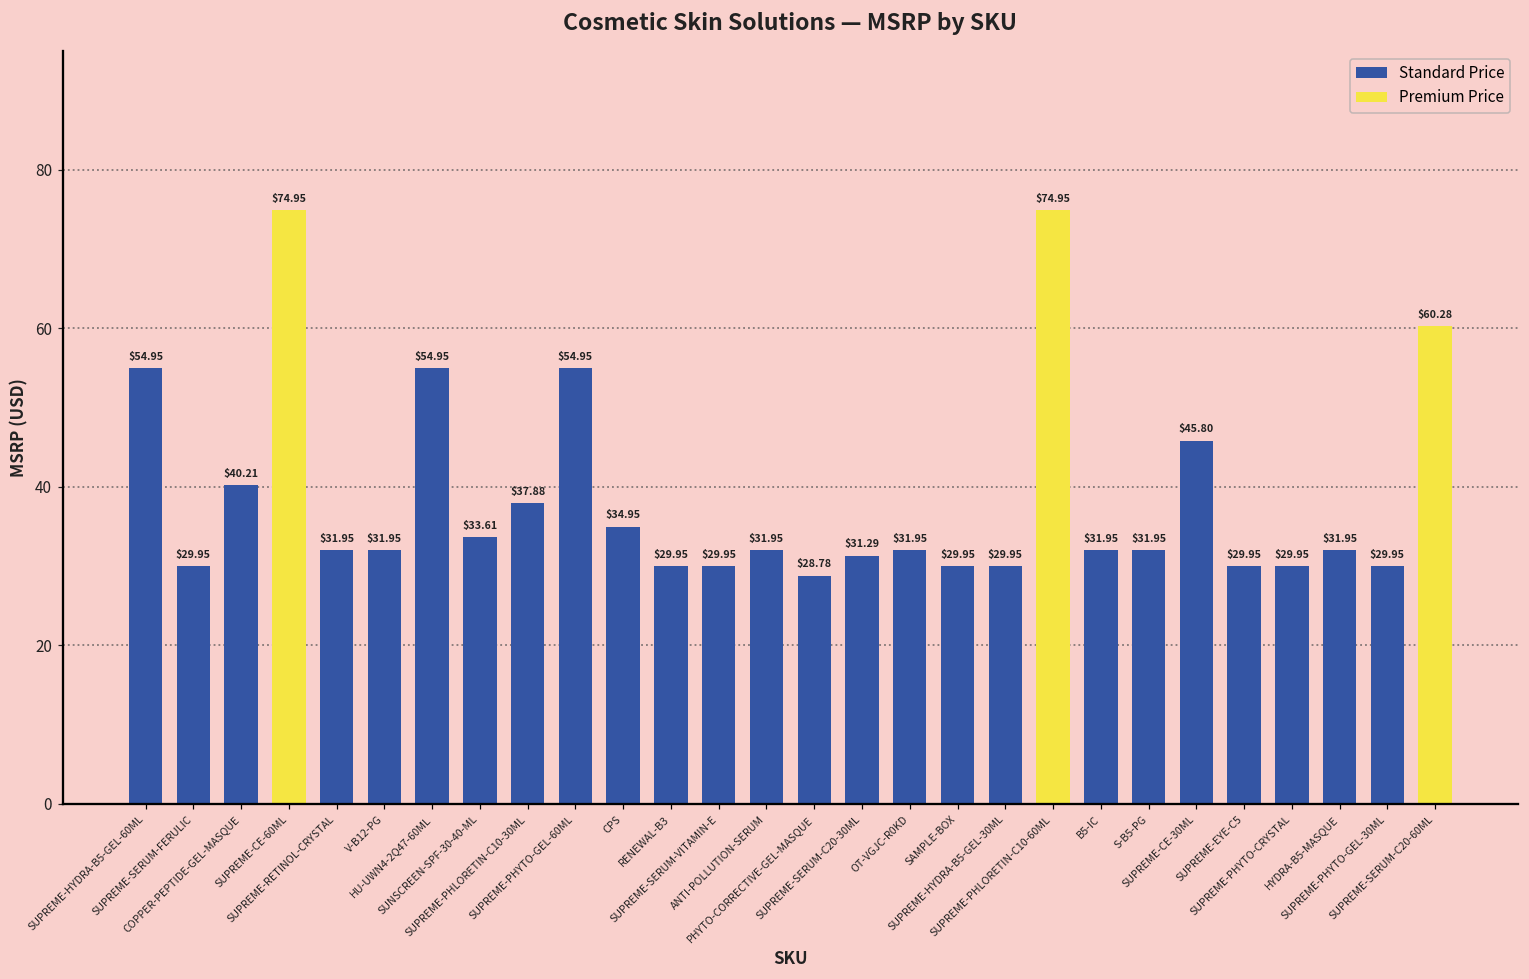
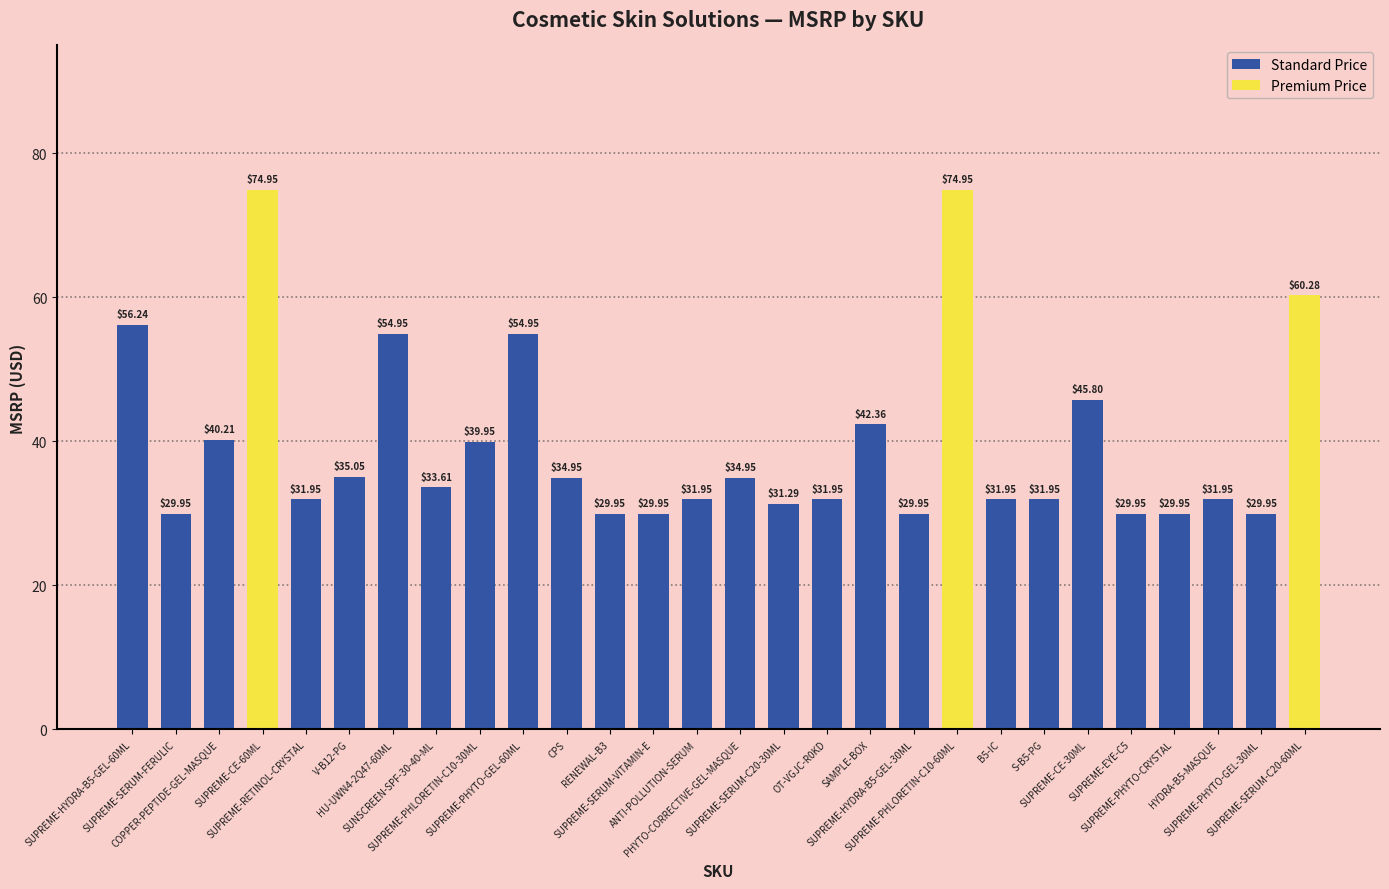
  {
    "Standard Price": {
-     "SUPREME-HYDRA-B5-GEL-60ML": "$54.95",
+     "SUPREME-HYDRA-B5-GEL-60ML": "$56.24",
      "SUPREME-SERUM-FERULIC": "$29.95",
      "COPPER-PEPTIDE-GEL-MASQUE": "$40.21",
      "SUPREME-RETINOL-CRYSTAL": "$31.95",
-     "V-B12-PG": "$31.95",
+     "V-B12-PG": "$35.05",
      "HU-UWN4-2Q47-60ML": "$54.95",
      "SUNSCREEN-SPF-30-40-ML": "$33.61",
-     "SUPREME-PHLORETIN-C10-30ML": "$37.88",
+     "SUPREME-PHLORETIN-C10-30ML": "$39.95",
      "SUPREME-PHYTO-GEL-60ML": "$54.95",
      "CPS": "$34.95",
      "RENEWAL-B3": "$29.95",
      "SUPREME-SERUM-VITAMIN-E": "$29.95",
      "ANTI-POLLUTION-SERUM": "$31.95",
-     "PHYTO-CORRECTIVE-GEL-MASQUE": "$28.78",
+     "PHYTO-CORRECTIVE-GEL-MASQUE": "$34.95",
      "SUPREME-SERUM-C20-30ML": "$31.29",
      "OT-VGJC-R0KD": "$31.95",
-     "SAMPLE-BOX": "$29.95",
+     "SAMPLE-BOX": "$42.36",
      "SUPREME-HYDRA-B5-GEL-30ML": "$29.95",
      "B5-IC": "$31.95",
      "S-B5-PG": "$31.95",
      "SUPREME-CE-30ML": "$45.80",
      "SUPREME-EYE-C5": "$29.95",
      "SUPREME-PHYTO-CRYSTAL": "$29.95",
      "HYDRA-B5-MASQUE": "$31.95",
      "SUPREME-PHYTO-GEL-30ML": "$29.95"
    },
    "Premium Price": {
      "SUPREME-CE-60ML": "$74.95",
      "SUPREME-PHLORETIN-C10-60ML": "$74.95",
      "SUPREME-SERUM-C20-60ML": "$60.28"
    }
  }
